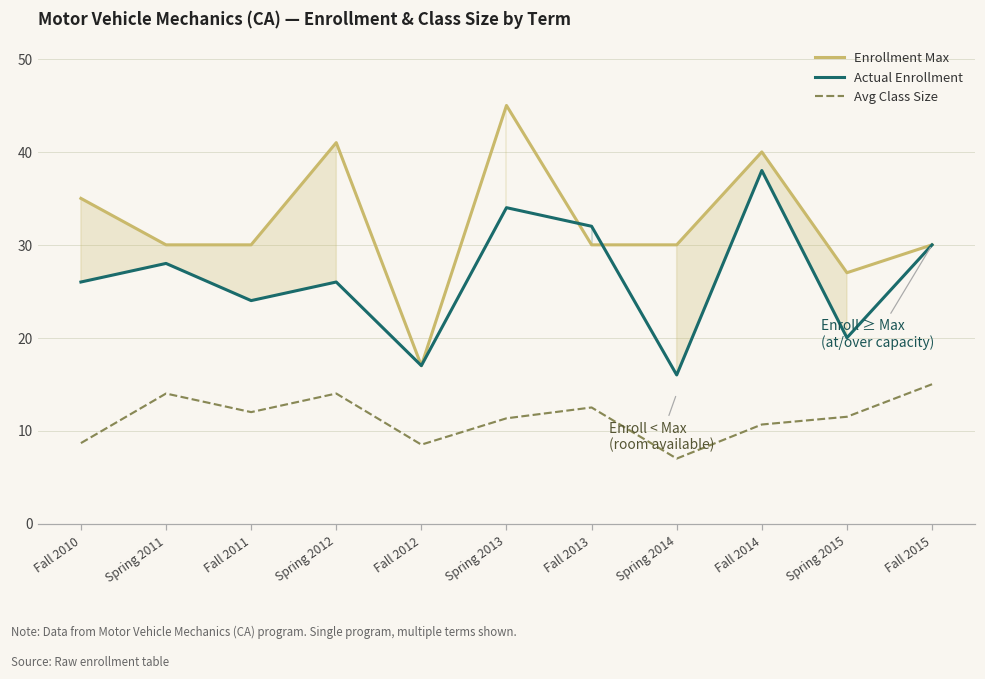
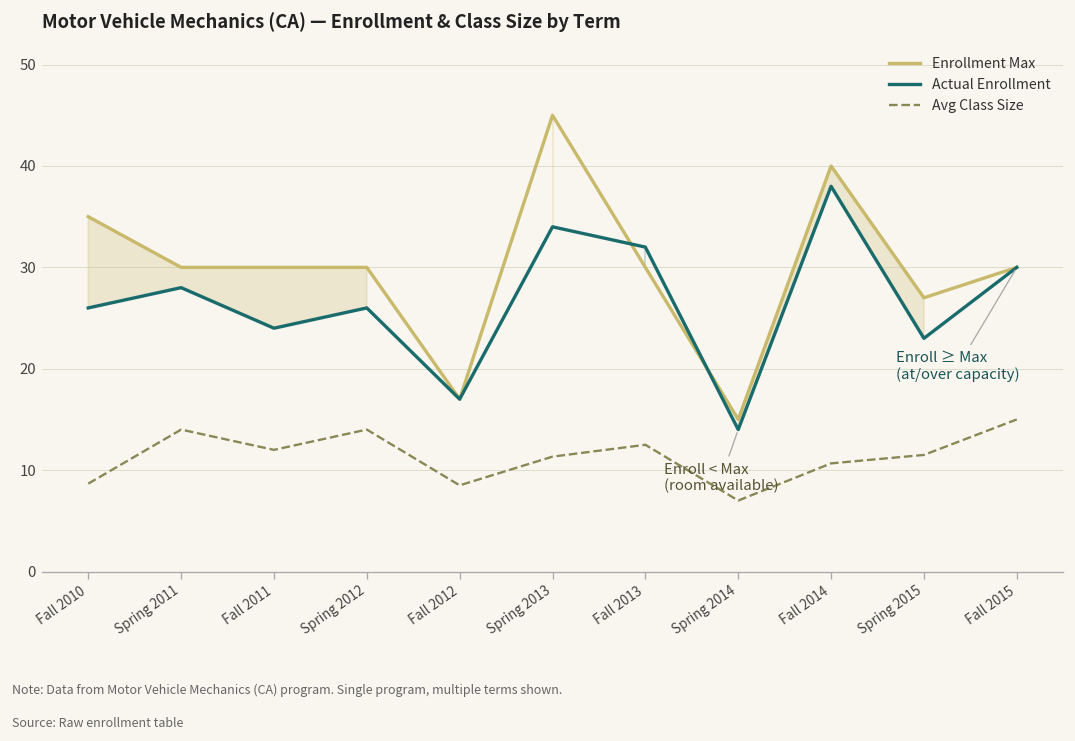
  {
    "Enrollment Max": {
      "Fall 2010": 35,
      "Spring 2011": 30,
      "Fall 2011": 30,
-     "Spring 2012": 41,
+     "Spring 2012": 30,
      "Spring 2013": 45,
      "Fall 2013": 30,
-     "Spring 2014": 30,
+     "Spring 2014": 15,
      "Fall 2014": 40,
      "Spring 2015": 27
    },
    "Actual Enrollment": {
      "Fall 2010": 26,
      "Spring 2011": 28,
      "Fall 2011": 24,
      "Spring 2012": 26,
      "Spring 2013": 34,
      "Fall 2013": 32,
-     "Spring 2014": 16,
+     "Spring 2014": 14,
      "Fall 2014": 38,
-     "Spring 2015": 20
+     "Spring 2015": 23
    },
    "Avg Class Size": {
      "Fall 2010": 9,
      "Spring 2011": 14,
      "Fall 2011": 12,
      "Spring 2012": 14,
      "Fall 2012": 9,
      "Spring 2013": 11,
      "Fall 2013": 13,
      "Spring 2014": 7,
      "Fall 2014": 11,
      "Spring 2015": 12,
      "Fall 2015": 15
    }
  }
